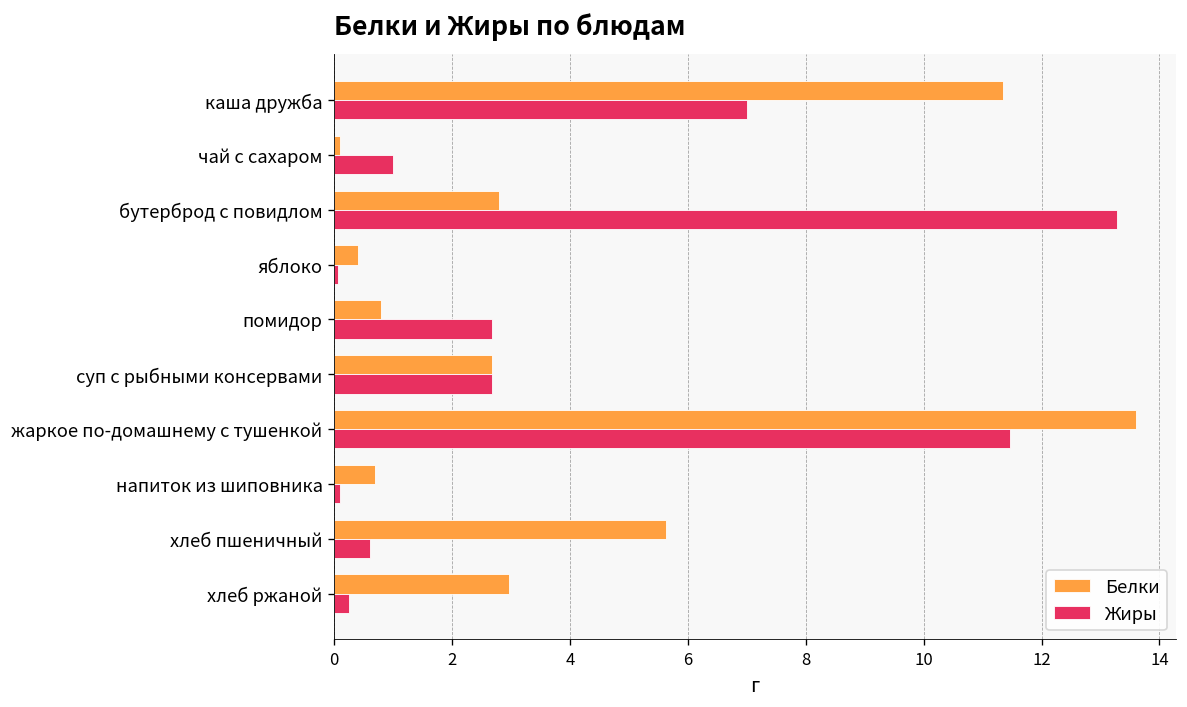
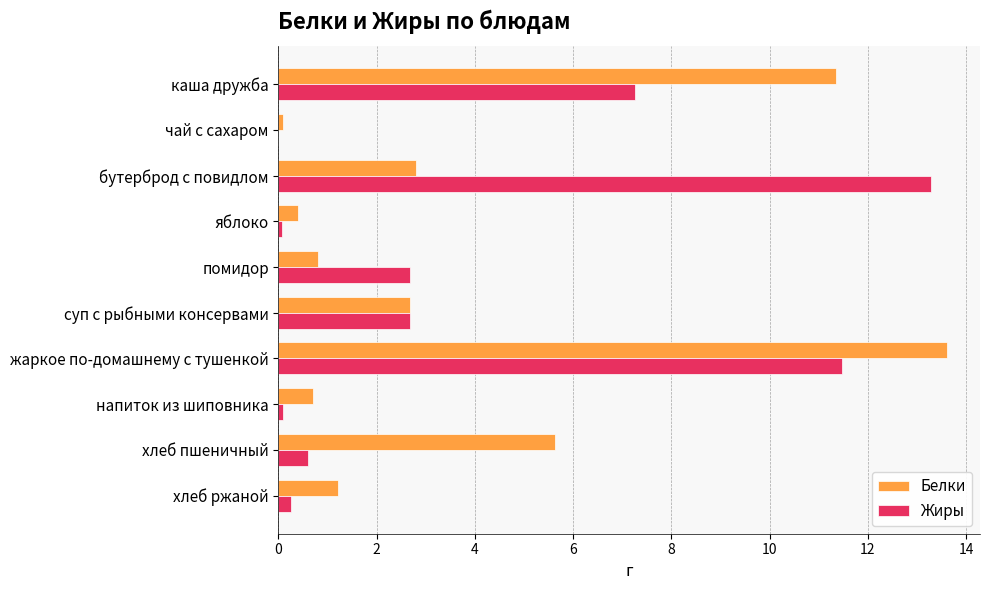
  {
    "Белки": {
      "каша дружба": 11.4,
      "чай с сахаром": 0.1,
      "бутерброд с повидлом": 2.8,
      "яблоко": 0.4,
      "помидор": 0.8,
      "суп с рыбными консервами": 2.7,
      "жаркое по-домашнему с тушенкой": 13.6,
      "напиток из шиповника": 0.7,
      "хлеб пшеничный": 5.6,
-     "хлеб ржаной": 3.0
+     "хлеб ржаной": 1.2
    },
    "Жиры": {
-     "каша дружба": 7.0,
-     "чай с сахаром": 1,
+     "каша дружба": 7.3,
+     "чай с сахаром": 0,
      "бутерброд с повидлом": 13.3,
      "яблоко": 0.1,
      "помидор": 2.7,
      "суп с рыбными консервами": 2.7,
      "жаркое по-домашнему с тушенкой": 11.5,
      "напиток из шиповника": 0.1,
      "хлеб пшеничный": 0.6,
      "хлеб ржаной": 0.3
    }
  }
